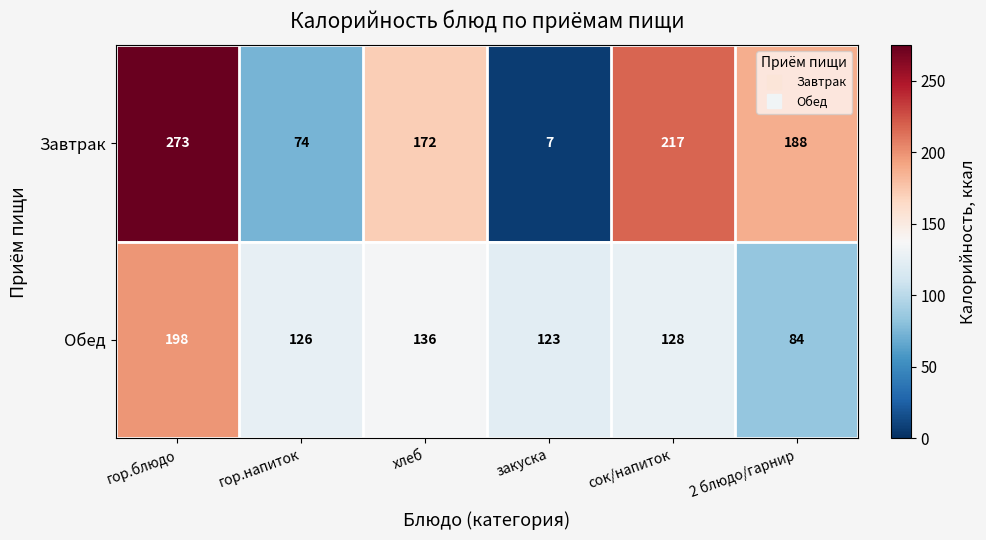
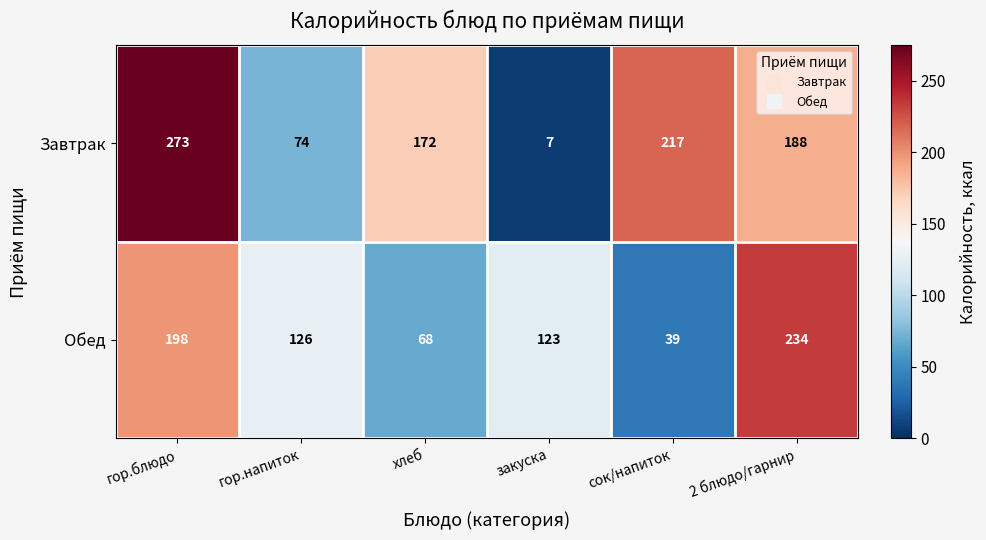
  {
    "Завтрак": {
      "гор.блюдо": 273,
      "гор.напиток": 74,
      "хлеб": 172,
      "закуска": 7,
      "сок/напиток": 217,
      "2 блюдо/гарнир": 188
    },
    "Обед": {
      "гор.блюдо": 198,
      "гор.напиток": 126,
-     "хлеб": 136,
+     "хлеб": 68,
      "закуска": 123,
-     "сок/напиток": 128,
-     "2 блюдо/гарнир": 84
+     "сок/напиток": 39,
+     "2 блюдо/гарнир": 234
    }
  }
